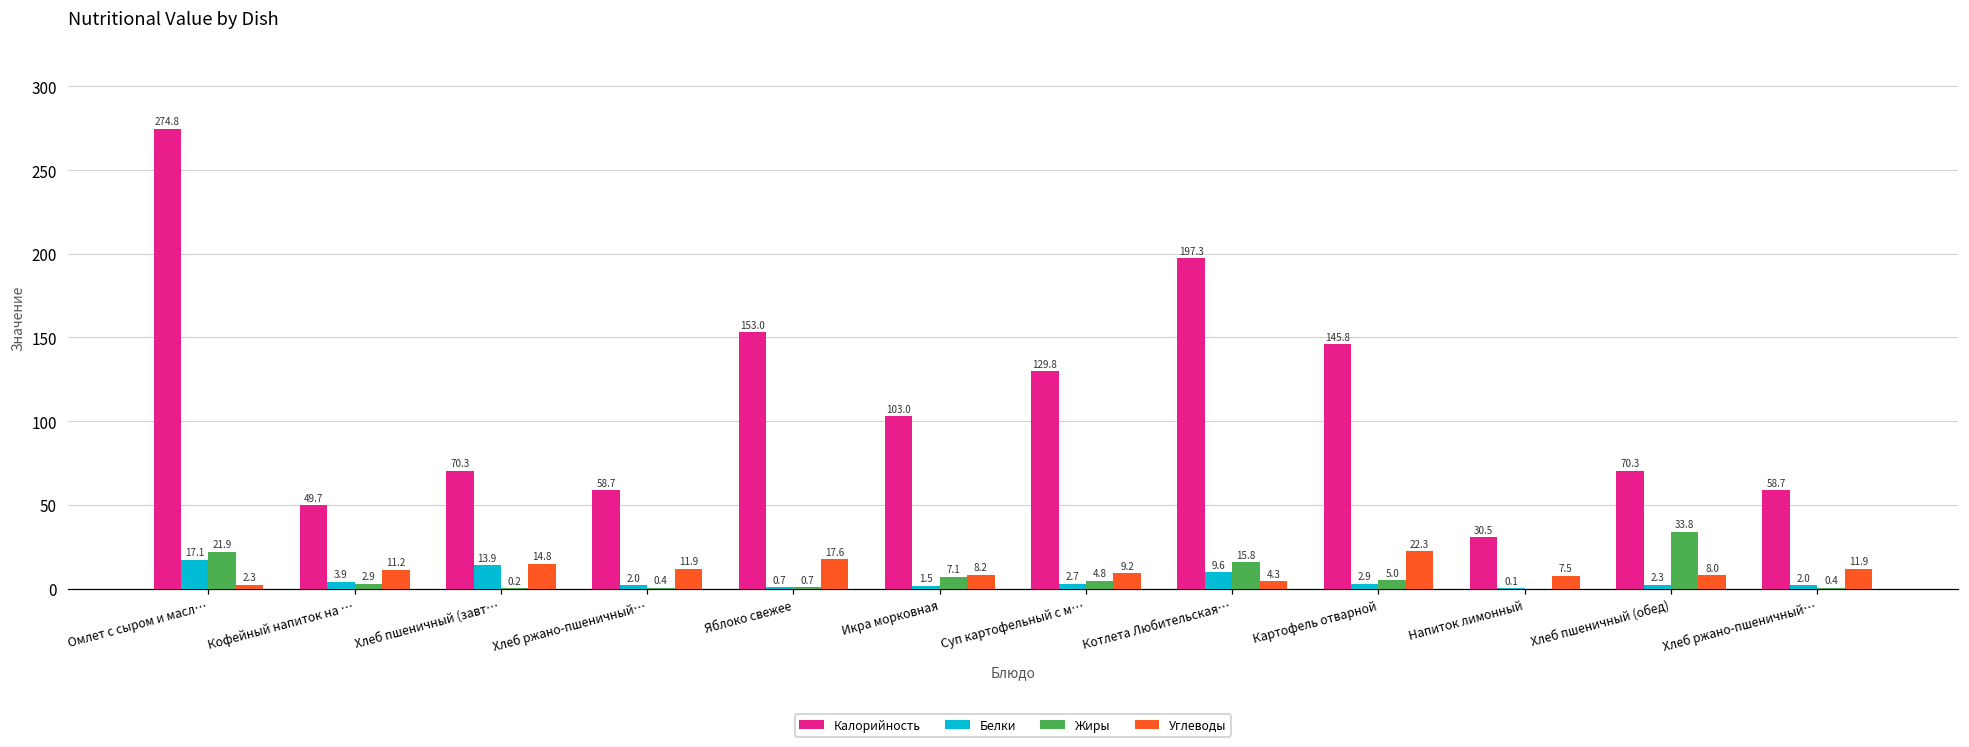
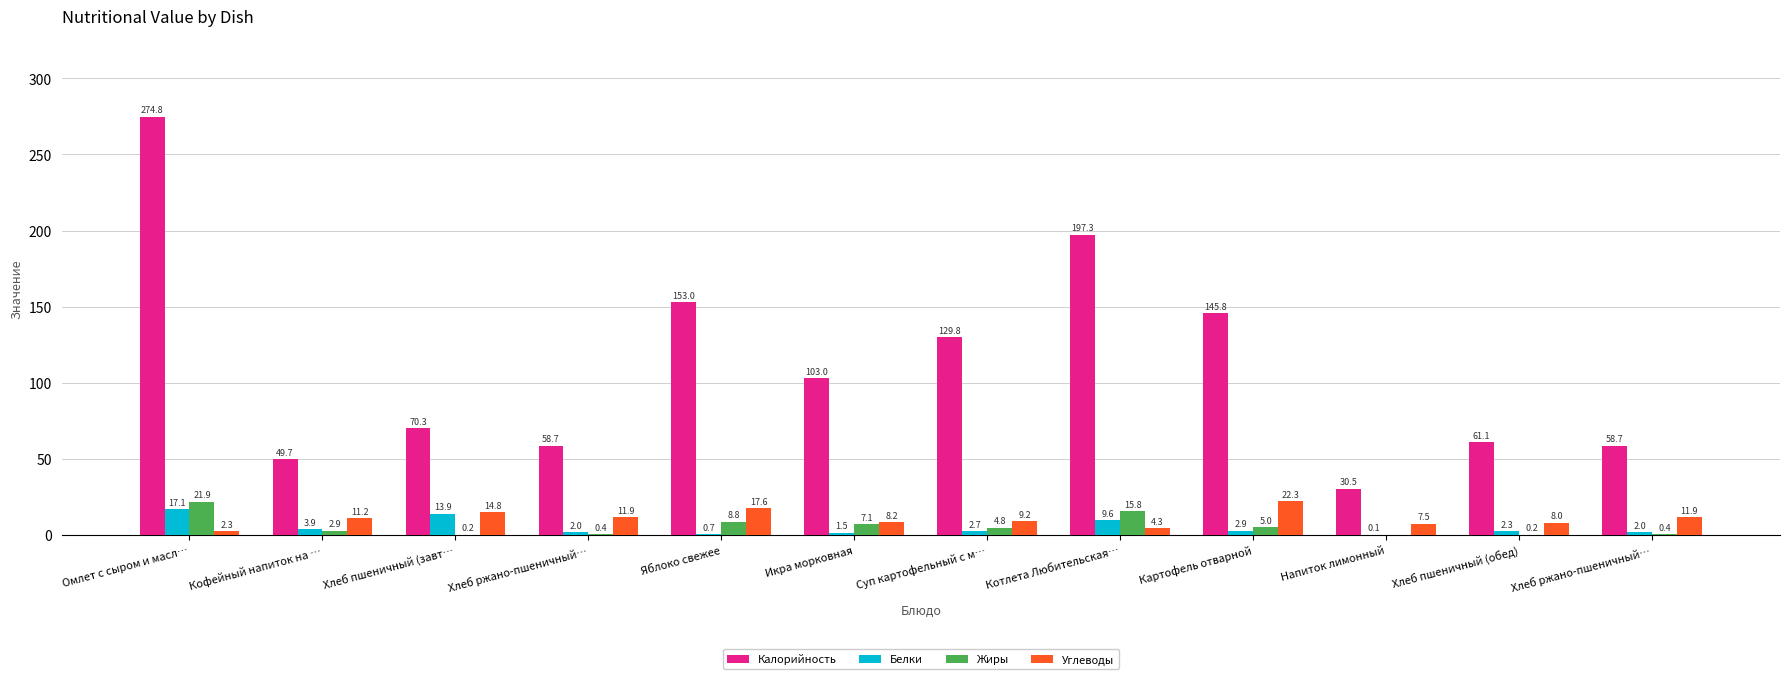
  {
    "Калорийность": {
      "Омлет с сыром и масл…": 274.8,
      "Кофейный напиток на …": 49.7,
      "Хлеб пшеничный (завт…": 70.3,
      "Яблоко свежее": 153.0,
      "Икра морковная": 103.0,
      "Суп картофельный с м…": 129.8,
      "Котлета Любительская…": 197.3,
      "Картофель отварной": 145.8,
      "Напиток лимонный": 30.5,
-     "Хлеб пшеничный (обед)": 70.3
+     "Хлеб пшеничный (обед)": 61.1
    },
    "Белки": {
      "Омлет с сыром и масл…": 17.1,
      "Кофейный напиток на …": 3.9,
      "Хлеб пшеничный (завт…": 13.9,
      "Яблоко свежее": 0.7,
      "Икра морковная": 1.5,
      "Суп картофельный с м…": 2.7,
      "Котлета Любительская…": 9.6,
      "Картофель отварной": 2.9,
      "Напиток лимонный": 0.1,
      "Хлеб пшеничный (обед)": 2.3
    },
    "Жиры": {
      "Омлет с сыром и масл…": 21.9,
      "Кофейный напиток на …": 2.9,
      "Хлеб пшеничный (завт…": 0.2,
-     "Яблоко свежее": 0.7,
+     "Яблоко свежее": 8.8,
      "Икра морковная": 7.1,
      "Суп картофельный с м…": 4.8,
      "Котлета Любительская…": 15.8,
      "Картофель отварной": 5.0,
-     "Хлеб пшеничный (обед)": 33.8
+     "Хлеб пшеничный (обед)": 0.2
    },
    "Углеводы": {
      "Омлет с сыром и масл…": 2.3,
      "Кофейный напиток на …": 11.2,
      "Хлеб пшеничный (завт…": 14.8,
      "Яблоко свежее": 17.6,
      "Икра морковная": 8.2,
      "Суп картофельный с м…": 9.2,
      "Котлета Любительская…": 4.3,
      "Картофель отварной": 22.3,
      "Напиток лимонный": 7.5,
      "Хлеб пшеничный (обед)": 8.0
    }
  }
